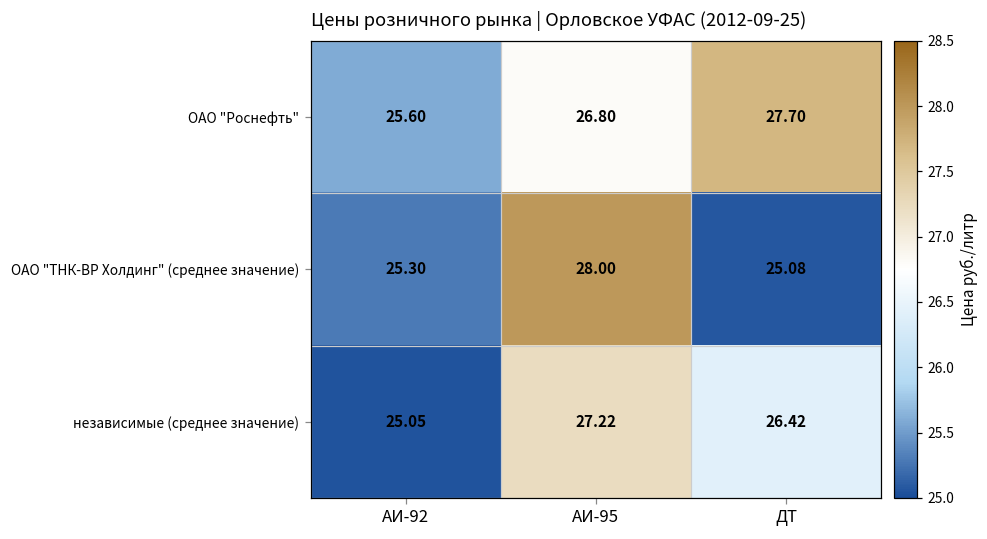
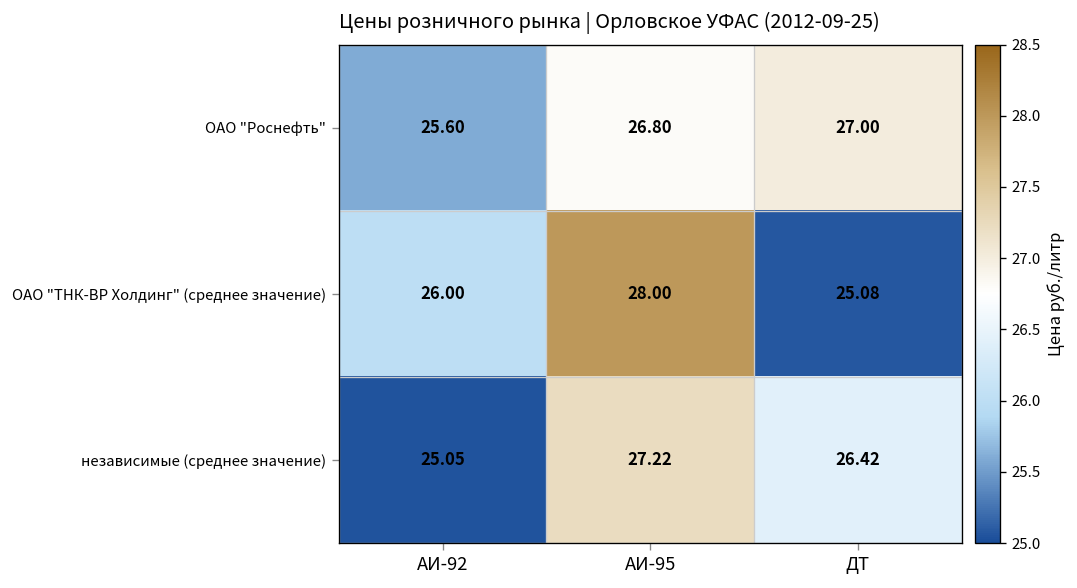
  {
    "ОАО \"Роснефть\"": {
      "АИ-92": 25.60,
      "АИ-95": 26.80,
-     "ДТ": 27.70
+     "ДТ": 27.00
    },
    "ОАО \"ТНК-ВР Холдинг\" (среднее значение)": {
-     "АИ-92": 25.30,
+     "АИ-92": 26.00,
      "АИ-95": 28.00,
      "ДТ": 25.08
    },
    "независимые (среднее значение)": {
      "АИ-92": 25.05,
      "АИ-95": 27.22,
      "ДТ": 26.42
    }
  }
